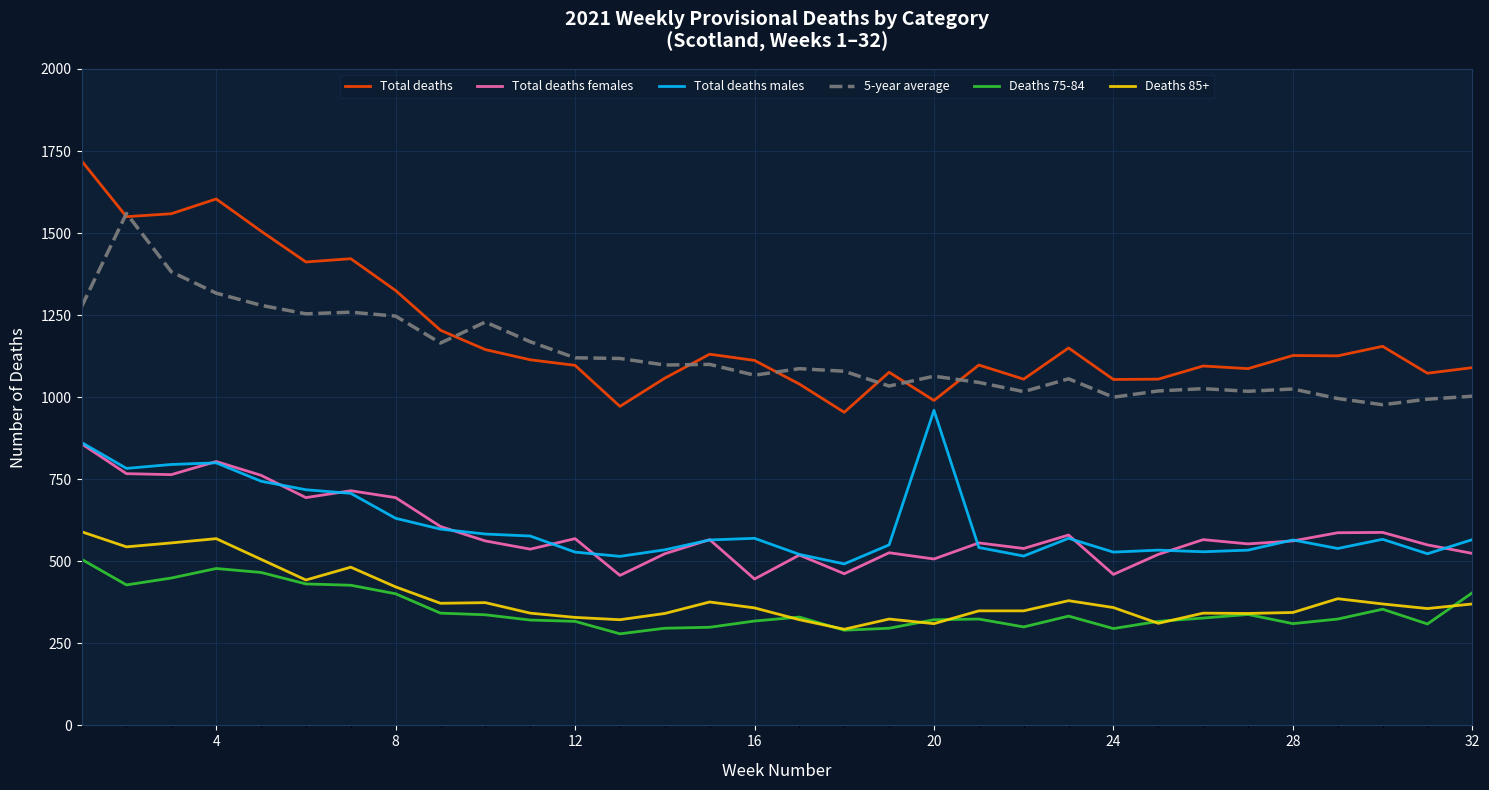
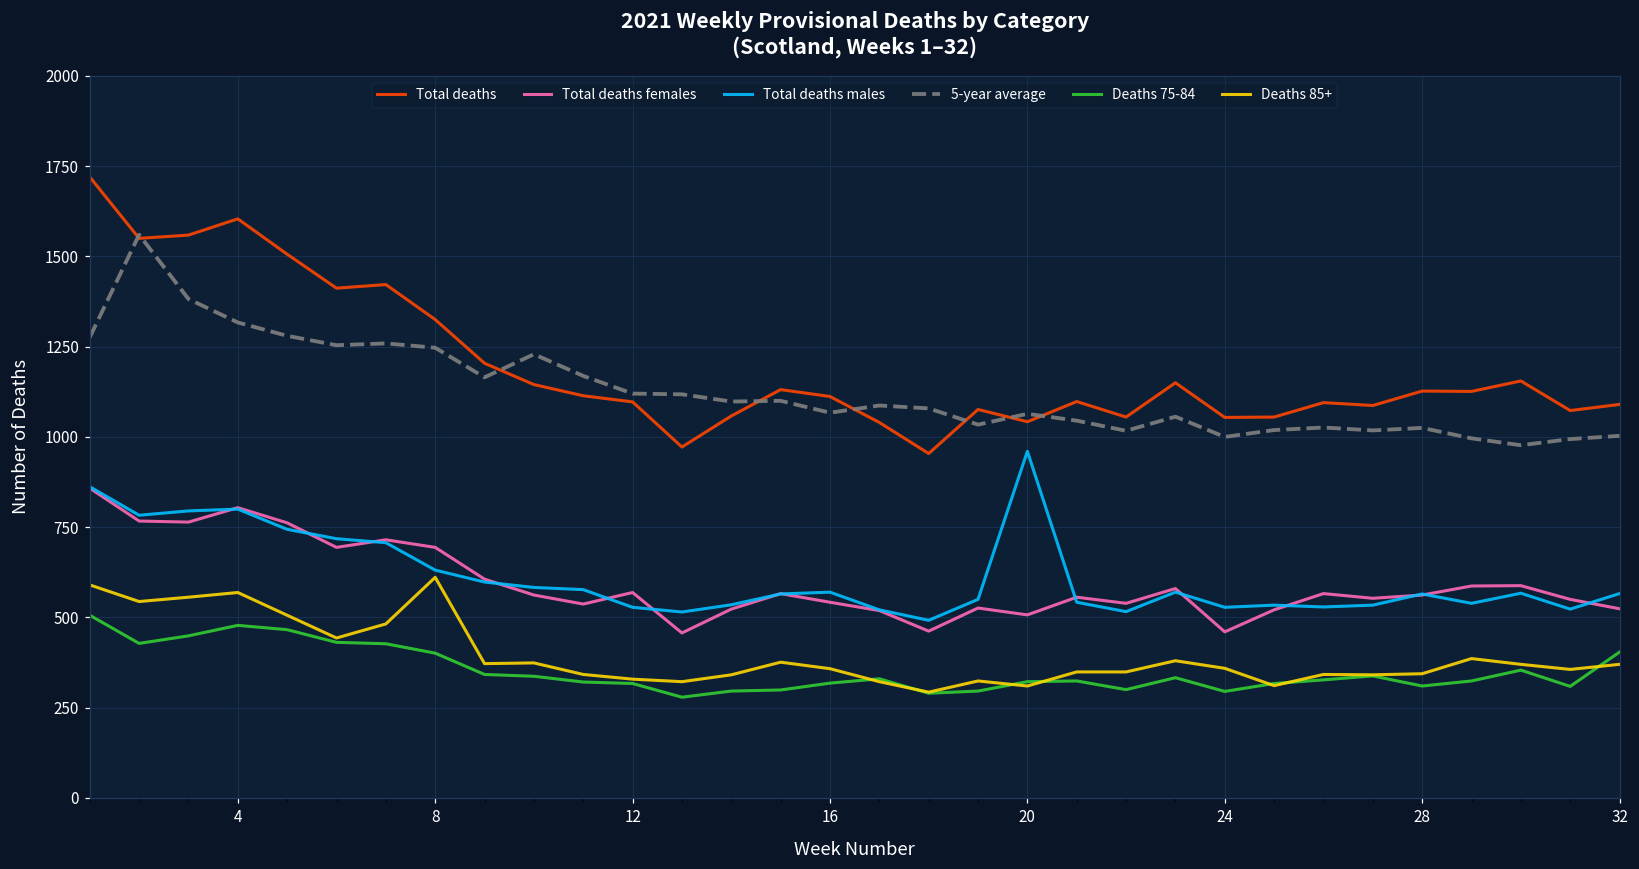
  {
    "Total deaths": {
      "4": 1600,
      "8": 1330,
      "12": 1100,
      "16": 1110,
-     "20": 990,
+     "20": 1040,
      "24": 1050,
      "28": 1130,
      "32": 1090
    },
    "Total deaths females": {
      "8": 690,
      "12": 570,
-     "16": 450,
+     "16": 540,
      "20": 510,
      "24": 460,
      "32": 520
    },
    "Total deaths males": {
      "8": 630,
      "12": 530,
      "16": 570,
      "20": 960,
      "24": 530,
      "32": 570
    },
    "5-year average": {
      "4": 1320,
      "8": 1250,
      "12": 1120,
      "16": 1070,
      "20": 1060,
      "24": 1000,
      "28": 1030,
      "32": 1000
    },
    "Deaths 75-84": {
      "4": 480,
      "8": 400,
      "12": 320,
      "16": 320,
      "20": 320,
      "24": 300,
      "28": 310,
      "32": 400
    },
    "Deaths 85+": {
      "4": 570,
-     "8": 420,
+     "8": 610,
      "12": 330,
      "16": 360,
      "20": 310,
      "24": 360,
      "28": 340,
      "32": 370
    }
  }
